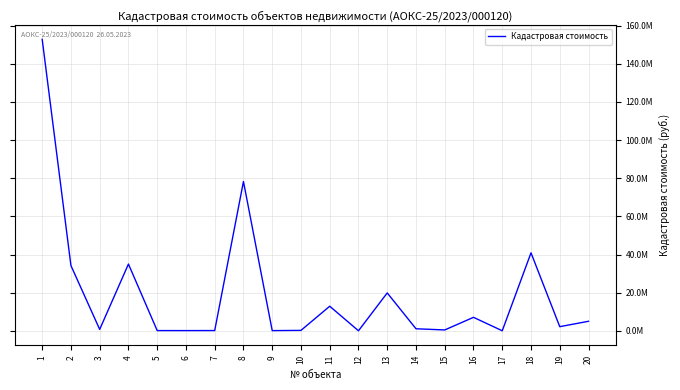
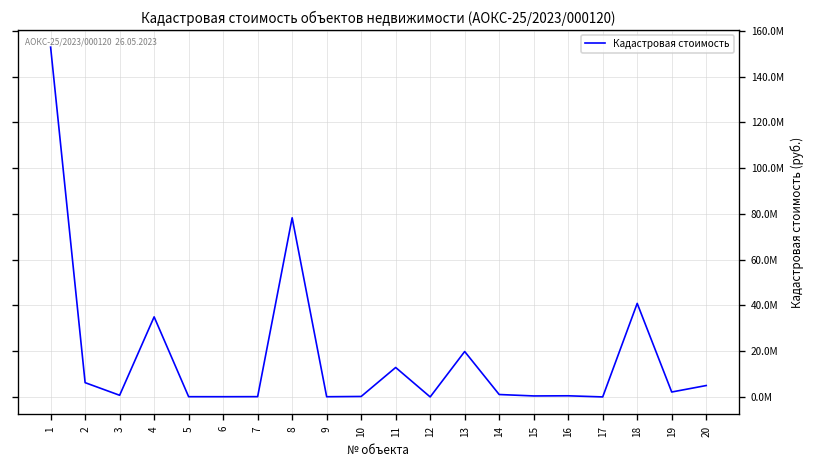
  {
-   "2": 34000000,
+   "2": 6000000,
    "3": 1000000,
    "4": 35000000,
    "5": 0,
    "6": 0,
    "7": 0,
    "8": 78000000,
    "9": 0,
    "10": 0,
    "11": 13000000,
    "12": 0,
    "13": 20000000,
    "14": 1000000,
    "15": 0,
-   "16": 7000000,
+   "16": 1000000,
    "17": 0,
    "18": 41000000,
    "19": 2000000,
    "20": 5000000
  }
